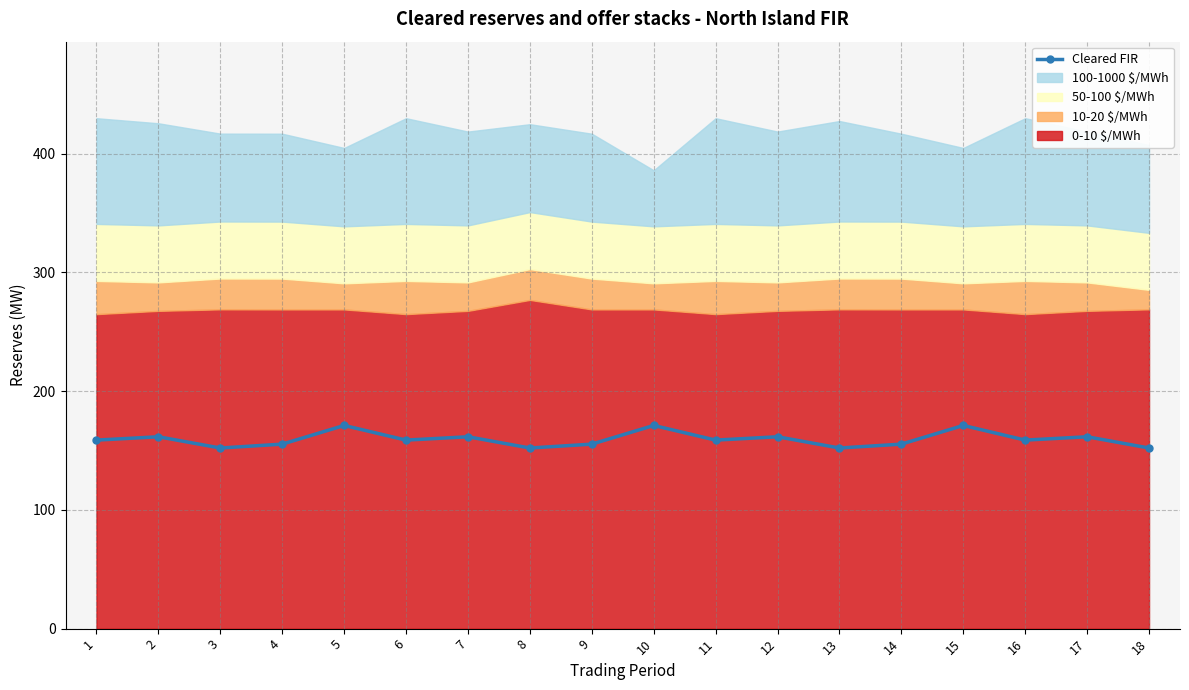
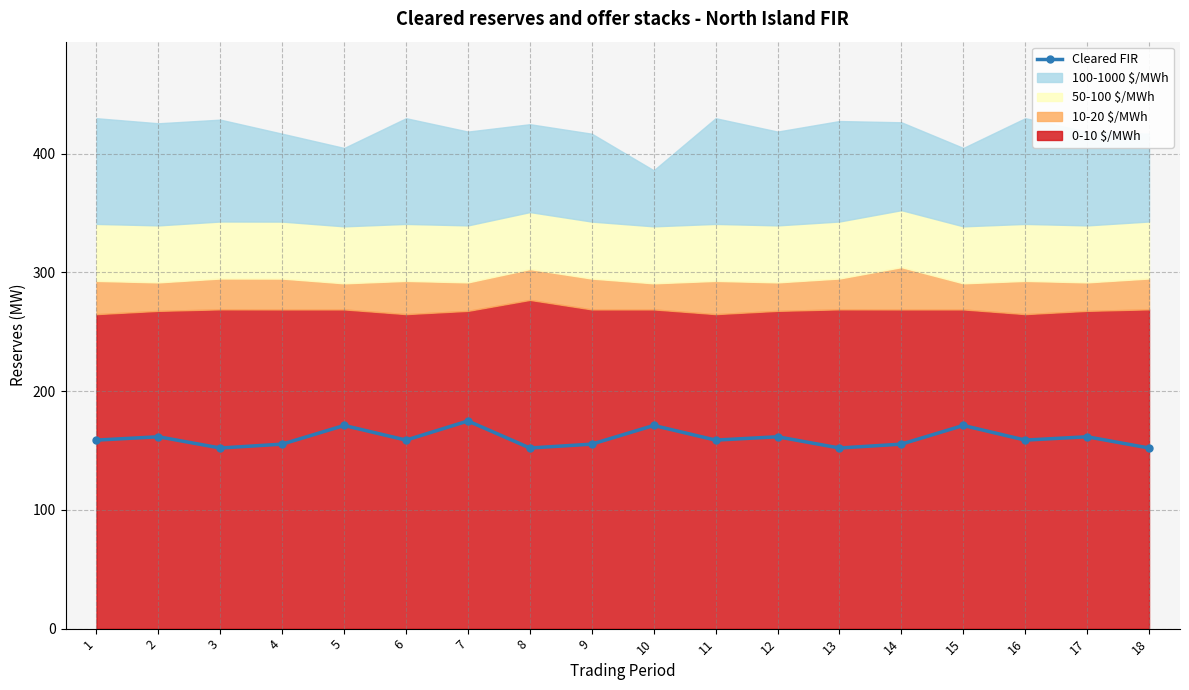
  {
    "Cleared FIR": {
      "1": 159,
      "2": 162,
      "3": 152,
      "4": 155,
      "5": 171,
      "6": 159,
-     "7": 162,
+     "7": 175,
      "8": 152,
      "9": 155,
      "10": 171,
      "11": 159,
      "12": 162,
      "13": 152,
      "14": 155,
      "15": 171,
      "16": 159,
      "17": 162,
      "18": 152
    },
    "0-10 $/MWh": {
      "1": 265,
      "2": 268,
      "3": 269,
      "4": 269,
      "5": 269,
      "6": 265,
      "7": 268,
      "8": 277,
      "9": 269,
      "10": 269,
      "11": 265,
      "12": 268,
      "13": 269,
      "14": 269,
      "15": 269,
      "16": 265,
      "17": 268,
      "18": 269
    },
    "10-20 $/MWh": {
      "1": 28,
      "2": 24,
      "3": 26,
      "4": 26,
      "5": 22,
      "6": 28,
      "7": 24,
      "8": 26,
      "9": 26,
      "10": 22,
      "11": 28,
      "12": 24,
      "13": 26,
-     "14": 26,
+     "14": 36,
      "15": 22,
      "16": 28,
      "17": 24,
-     "18": 16
+     "18": 26
    },
    "50-100 $/MWh": {
      "1": 48,
      "2": 48,
      "3": 48,
      "4": 48,
      "5": 48,
      "6": 48,
      "7": 48,
      "8": 48,
      "9": 48,
      "10": 48,
      "11": 48,
      "12": 48,
      "13": 48,
      "14": 48,
      "15": 48,
      "16": 48,
      "17": 48,
      "18": 48
    },
    "100-1000 $/MWh": {
      "1": 89,
      "2": 86,
-     "3": 74,
+     "3": 86,
      "4": 74,
      "5": 66,
      "6": 89,
      "7": 79,
      "8": 74,
      "9": 74,
      "10": 47,
      "11": 89,
      "12": 79,
      "13": 85,
      "14": 74,
      "15": 66,
      "16": 89
    }
  }
